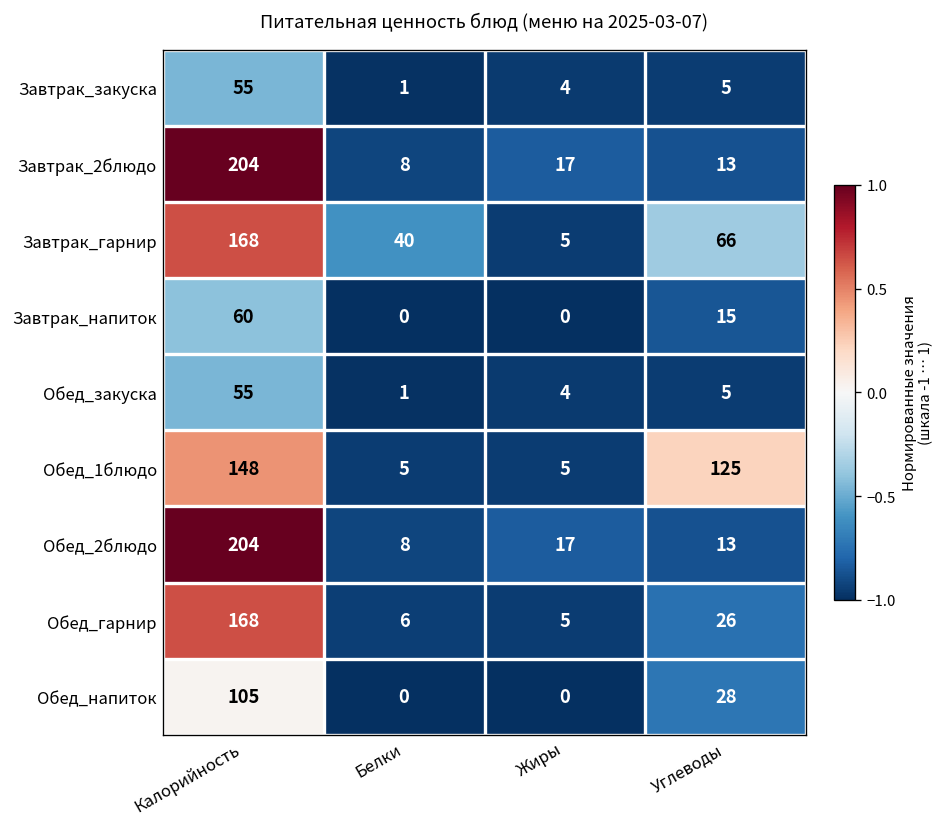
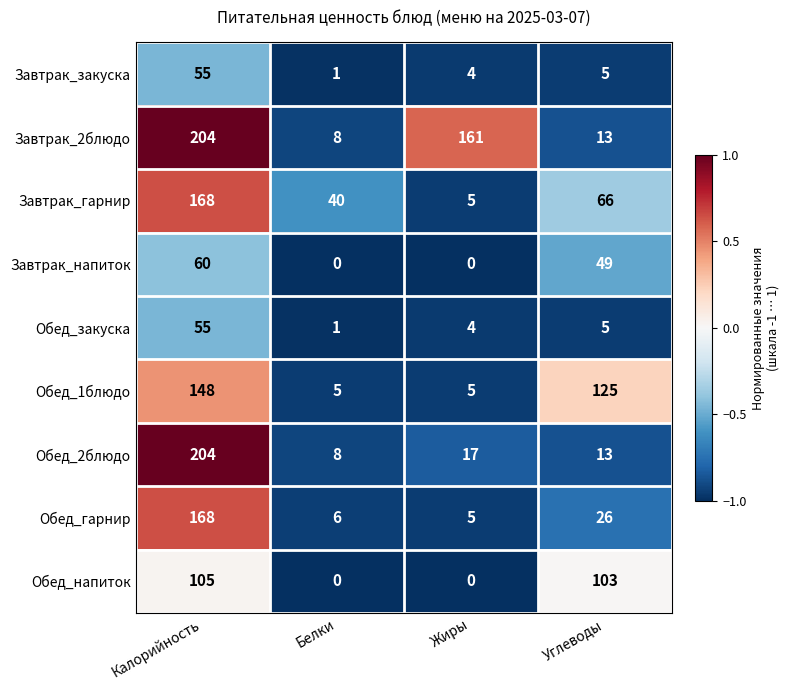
  {
    "Завтрак_закуска": {
      "Калорийность": 55,
      "Белки": 1,
      "Жиры": 4,
      "Углеводы": 5
    },
    "Завтрак_2блюдо": {
      "Калорийность": 204,
      "Белки": 8,
-     "Жиры": 17,
+     "Жиры": 161,
      "Углеводы": 13
    },
    "Завтрак_гарнир": {
      "Калорийность": 168,
      "Белки": 40,
      "Жиры": 5,
      "Углеводы": 66
    },
    "Завтрак_напиток": {
      "Калорийность": 60,
      "Белки": 0,
      "Жиры": 0,
-     "Углеводы": 15
+     "Углеводы": 49
    },
    "Обед_закуска": {
      "Калорийность": 55,
      "Белки": 1,
      "Жиры": 4,
      "Углеводы": 5
    },
    "Обед_1блюдо": {
      "Калорийность": 148,
      "Белки": 5,
      "Жиры": 5,
      "Углеводы": 125
    },
    "Обед_2блюдо": {
      "Калорийность": 204,
      "Белки": 8,
      "Жиры": 17,
      "Углеводы": 13
    },
    "Обед_гарнир": {
      "Калорийность": 168,
      "Белки": 6,
      "Жиры": 5,
      "Углеводы": 26
    },
    "Обед_напиток": {
      "Калорийность": 105,
      "Белки": 0,
      "Жиры": 0,
-     "Углеводы": 28
+     "Углеводы": 103
    }
  }
